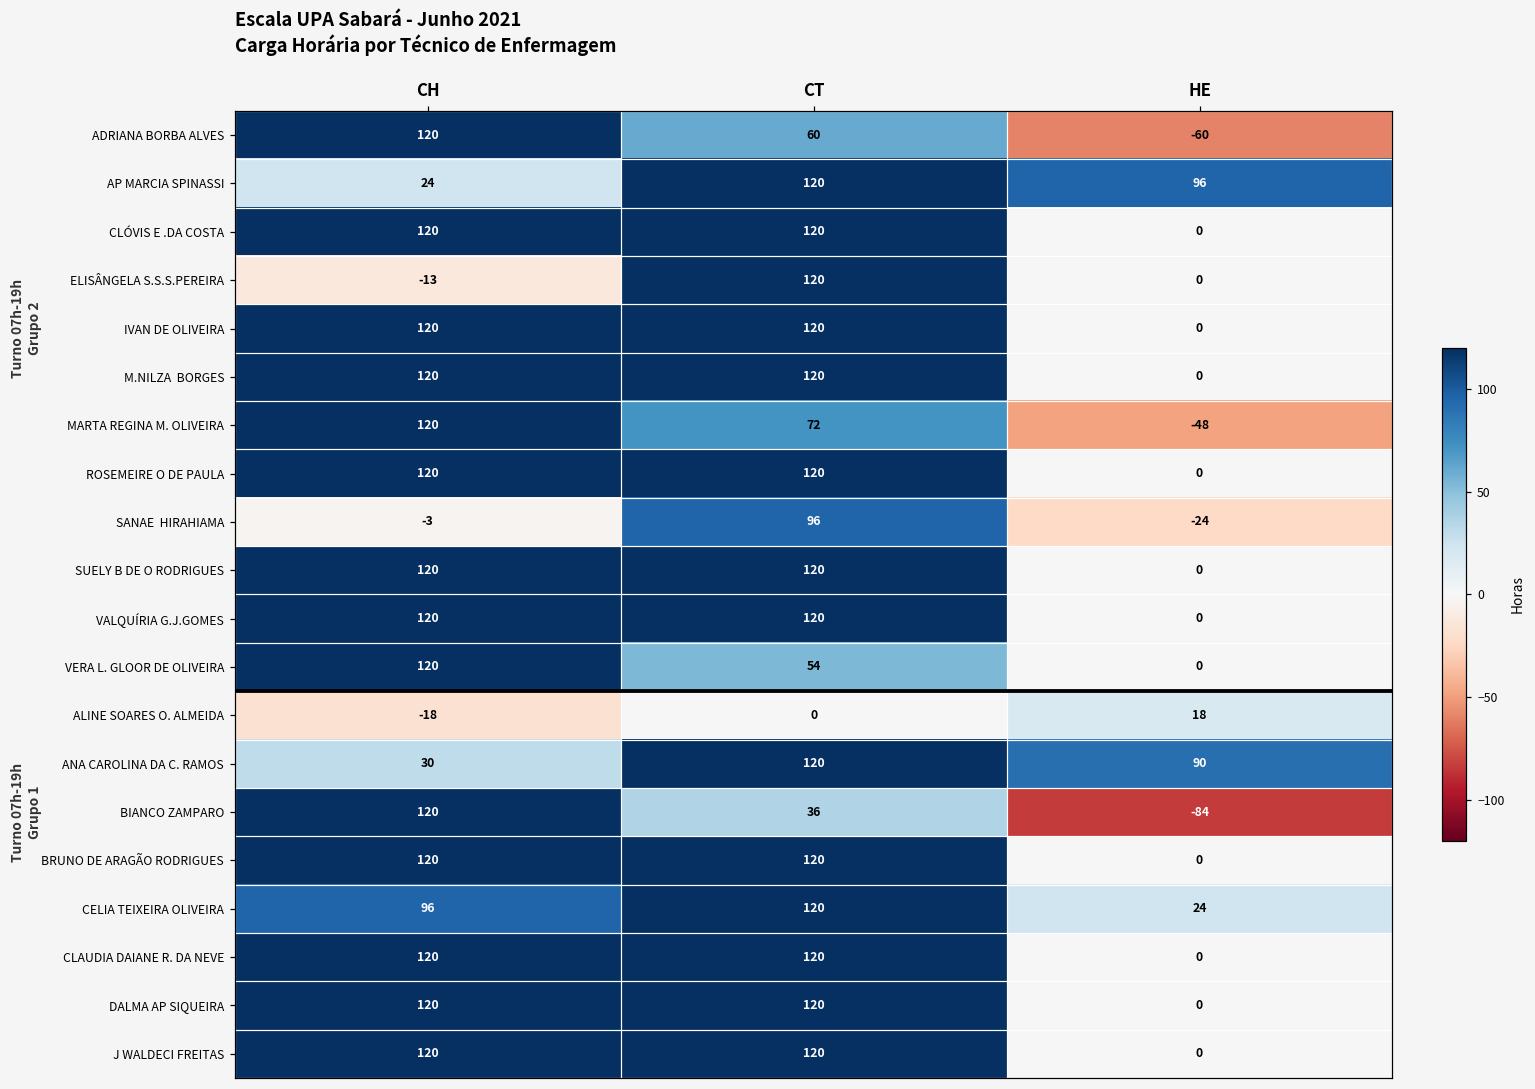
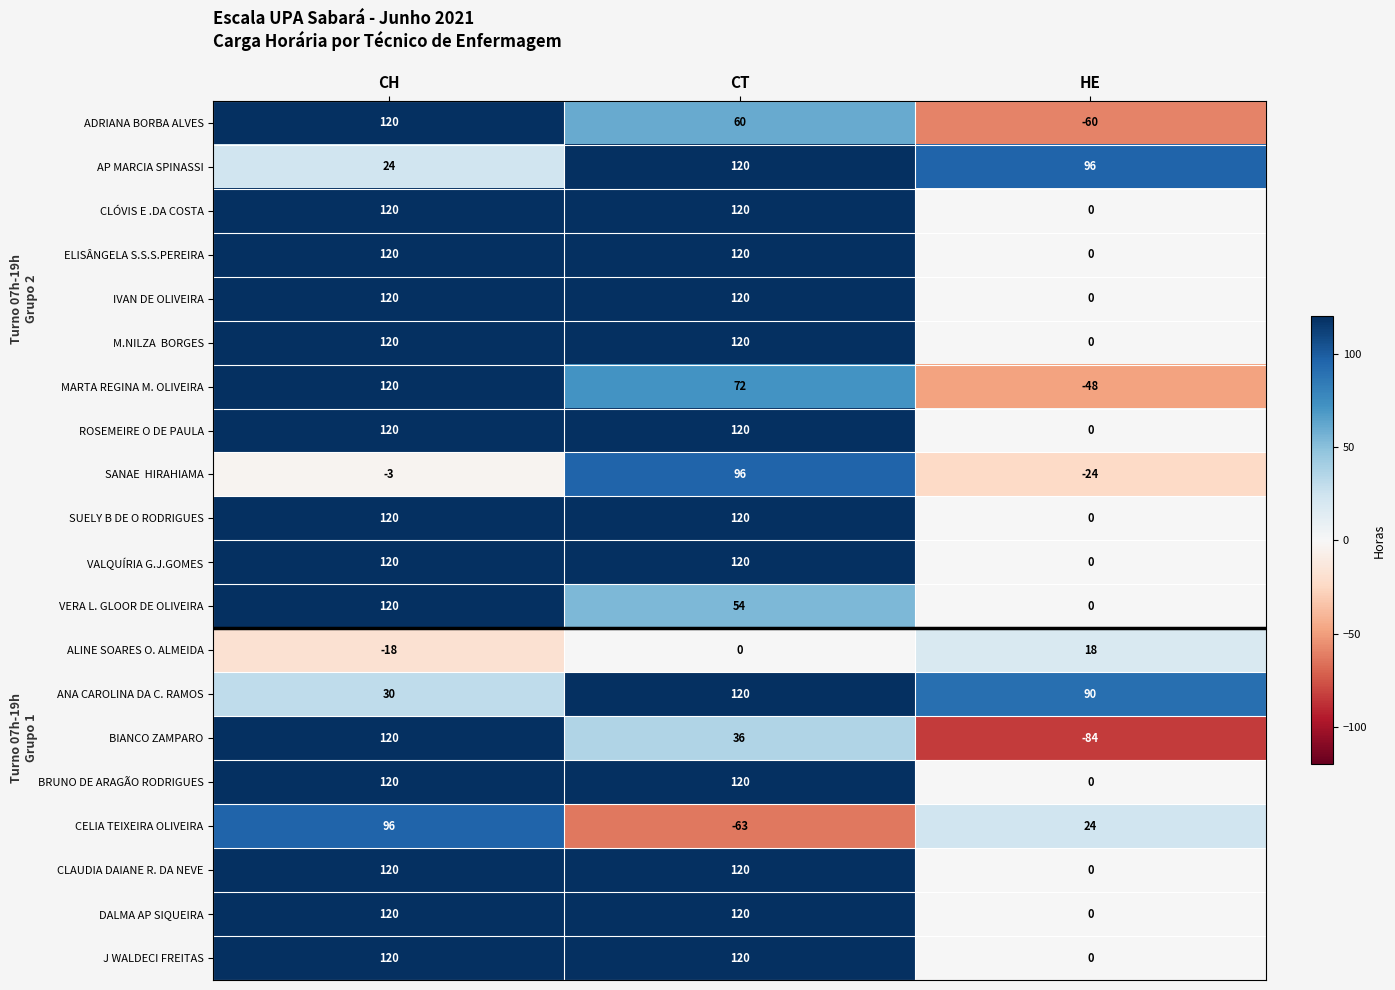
  {
    "ADRIANA BORBA ALVES": {
      "CH": 120,
      "CT": 60,
      "HE": -60
    },
    "AP MARCIA SPINASSI": {
      "CH": 24,
      "CT": 120,
      "HE": 96
    },
    "CLÓVIS E .DA COSTA": {
      "CH": 120,
      "CT": 120,
      "HE": 0
    },
    "ELISÂNGELA S.S.S.PEREIRA": {
-     "CH": -13,
+     "CH": 120,
      "CT": 120,
      "HE": 0
    },
    "IVAN DE OLIVEIRA": {
      "CH": 120,
      "CT": 120,
      "HE": 0
    },
    "M.NILZA BORGES": {
      "CH": 120,
      "CT": 120,
      "HE": 0
    },
    "MARTA REGINA M. OLIVEIRA": {
      "CH": 120,
      "CT": 72,
      "HE": -48
    },
    "ROSEMEIRE O DE PAULA": {
      "CH": 120,
      "CT": 120,
      "HE": 0
    },
    "SANAE HIRAHIAMA": {
      "CH": -3,
      "CT": 96,
      "HE": -24
    },
    "SUELY B DE O RODRIGUES": {
      "CH": 120,
      "CT": 120,
      "HE": 0
    },
    "VALQUÍRIA G.J.GOMES": {
      "CH": 120,
      "CT": 120,
      "HE": 0
    },
    "VERA L. GLOOR DE OLIVEIRA": {
      "CH": 120,
      "CT": 54,
      "HE": 0
    },
    "ALINE SOARES O. ALMEIDA": {
      "CH": -18,
      "CT": 0,
      "HE": 18
    },
    "ANA CAROLINA DA C. RAMOS": {
      "CH": 30,
      "CT": 120,
      "HE": 90
    },
    "BIANCO ZAMPARO": {
      "CH": 120,
      "CT": 36,
      "HE": -84
    },
    "BRUNO DE ARAGÃO RODRIGUES": {
      "CH": 120,
      "CT": 120,
      "HE": 0
    },
    "CELIA TEIXEIRA OLIVEIRA": {
      "CH": 96,
-     "CT": 120,
+     "CT": -63,
      "HE": 24
    },
    "CLAUDIA DAIANE R. DA NEVE": {
      "CH": 120,
      "CT": 120,
      "HE": 0
    },
    "DALMA AP SIQUEIRA": {
      "CH": 120,
      "CT": 120,
      "HE": 0
    },
    "J WALDECI FREITAS": {
      "CH": 120,
      "CT": 120,
      "HE": 0
    }
  }
